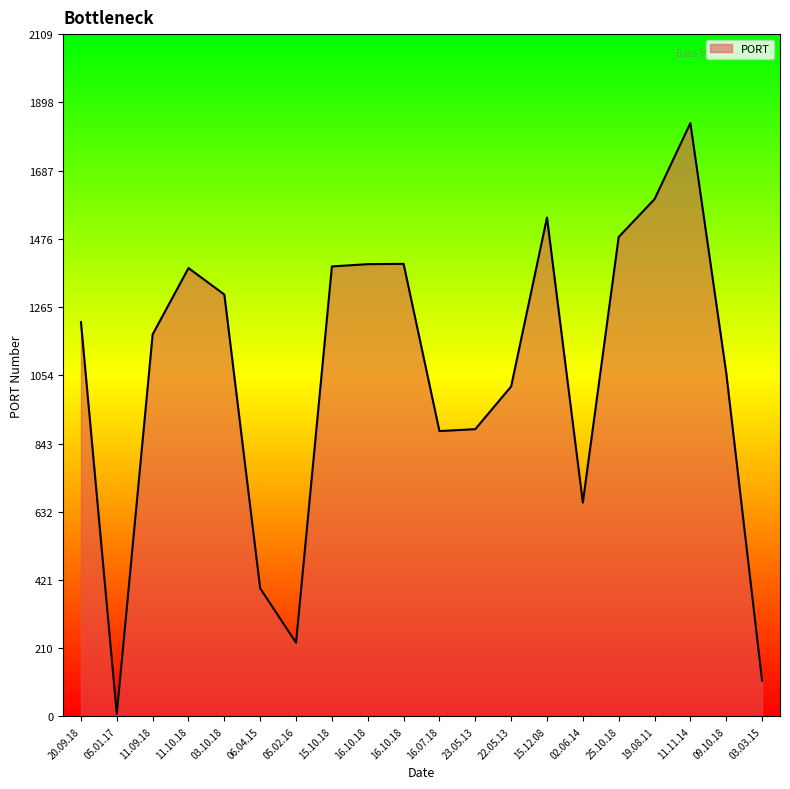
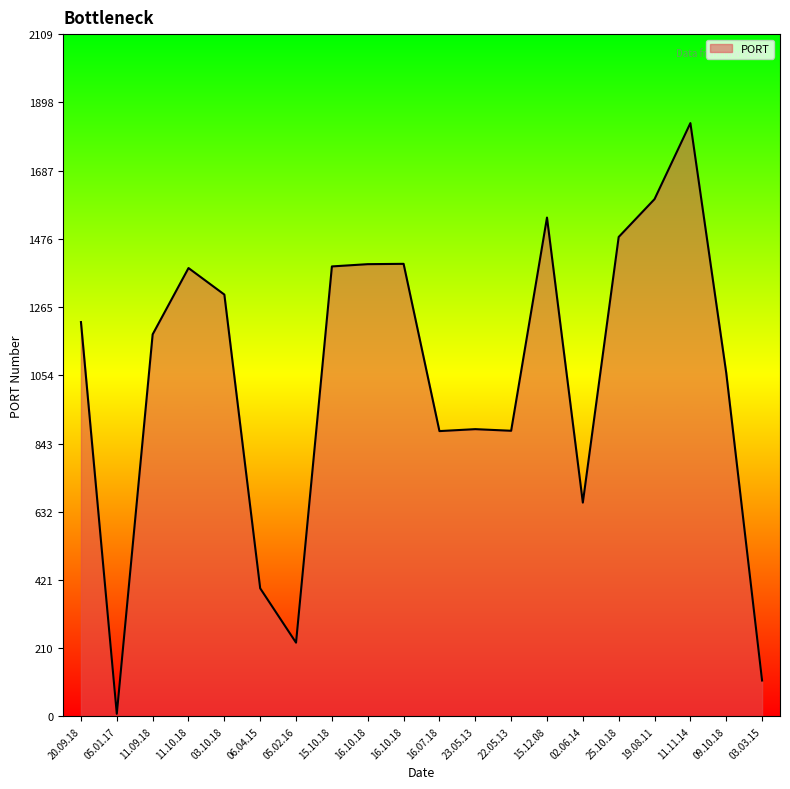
  {
    "20.09.18": 1220,
    "05.01.17": 10,
    "11.09.18": 1180,
    "11.10.18": 1390,
    "03.10.18": 1300,
    "06.04.15": 400,
    "05.02.16": 230,
    "15.10.18": 1390,
    "16.07.18": 880,
    "23.05.13": 890,
-   "22.05.13": 1020,
+   "22.05.13": 880,
    "15.12.08": 1540,
    "02.06.14": 660,
    "25.10.18": 1480,
    "19.08.11": 1600,
    "11.11.14": 1830,
    "09.10.18": 1060,
    "03.03.15": 110
  }
